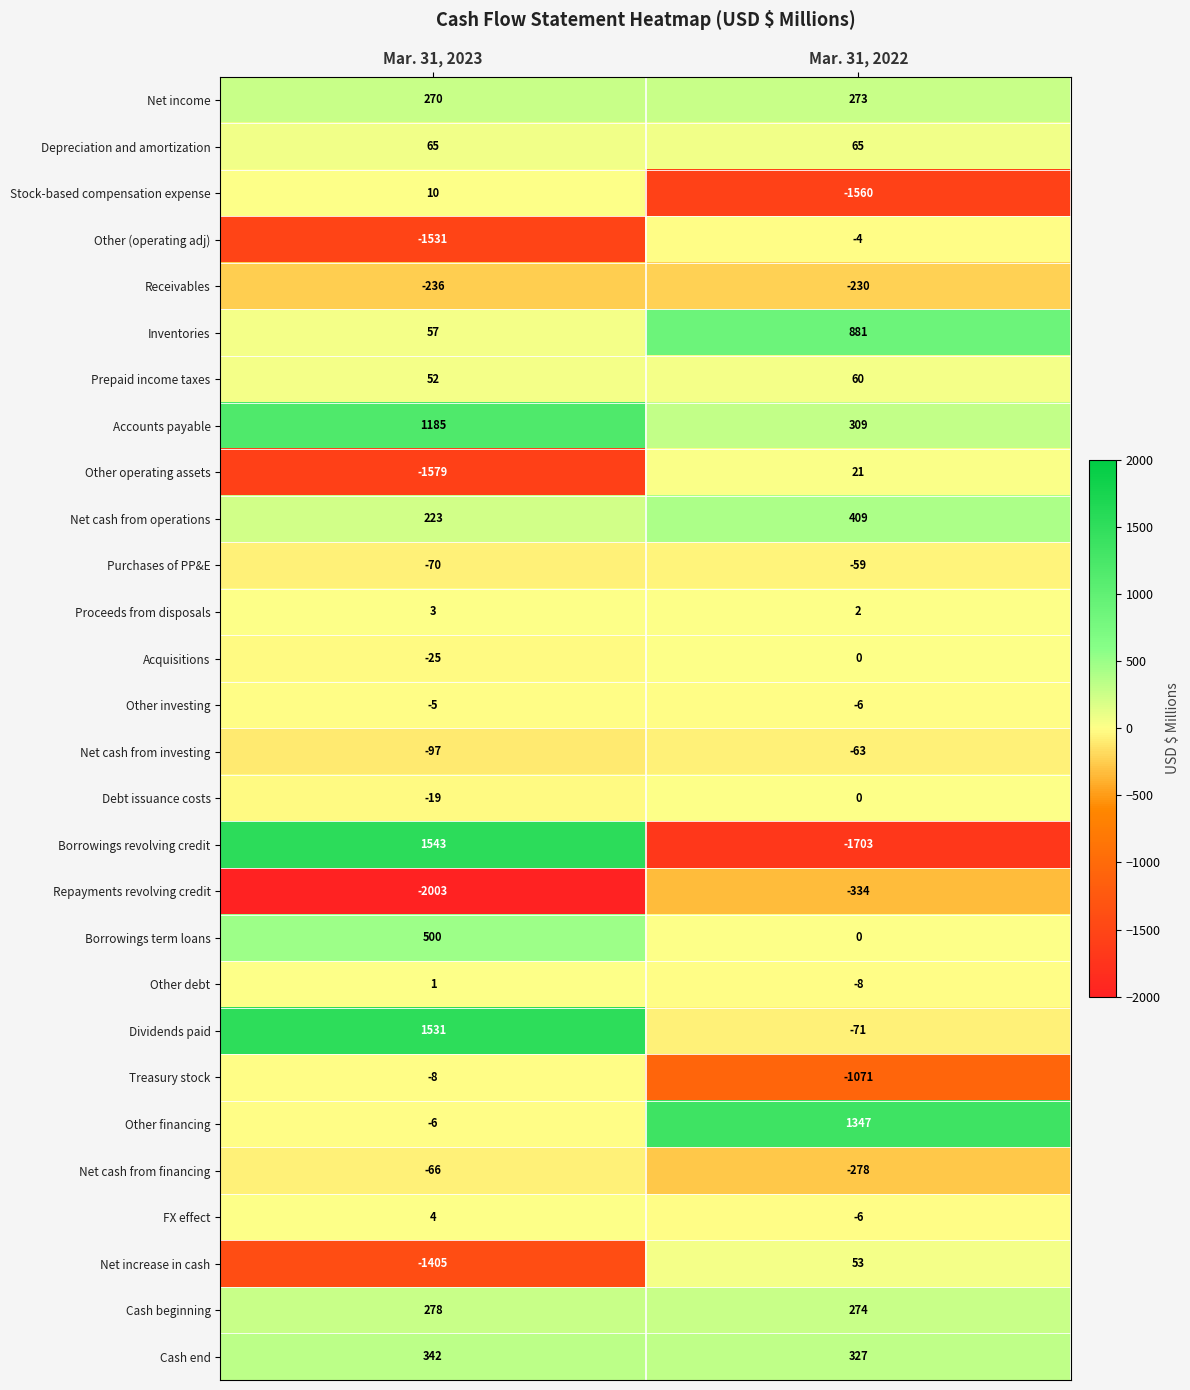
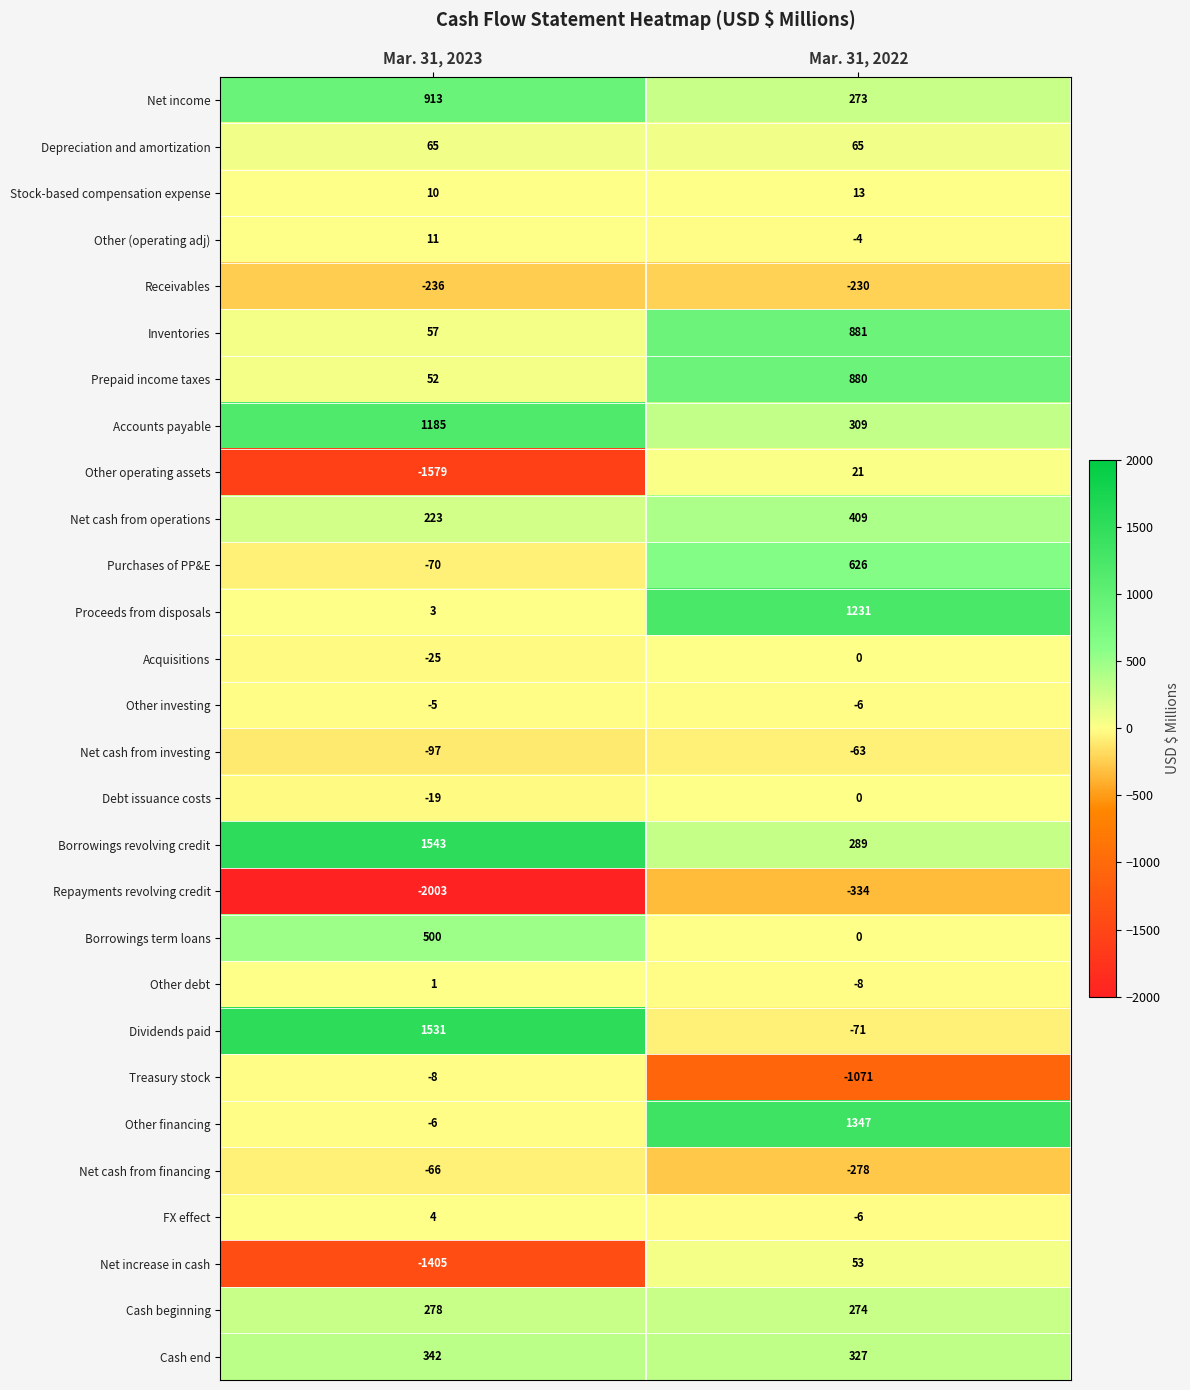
  {
    "Net income": {
-     "Mar. 31, 2023": 270,
+     "Mar. 31, 2023": 913,
      "Mar. 31, 2022": 273
    },
    "Depreciation and amortization": {
      "Mar. 31, 2023": 65,
      "Mar. 31, 2022": 65
    },
    "Stock-based compensation expense": {
      "Mar. 31, 2023": 10,
-     "Mar. 31, 2022": -1560
+     "Mar. 31, 2022": 13
    },
    "Other (operating adj)": {
-     "Mar. 31, 2023": -1531,
+     "Mar. 31, 2023": 11,
      "Mar. 31, 2022": -4
    },
    "Receivables": {
      "Mar. 31, 2023": -236,
      "Mar. 31, 2022": -230
    },
    "Inventories": {
      "Mar. 31, 2023": 57,
      "Mar. 31, 2022": 881
    },
    "Prepaid income taxes": {
      "Mar. 31, 2023": 52,
-     "Mar. 31, 2022": 60
+     "Mar. 31, 2022": 880
    },
    "Accounts payable": {
      "Mar. 31, 2023": 1185,
      "Mar. 31, 2022": 309
    },
    "Other operating assets": {
      "Mar. 31, 2023": -1579,
      "Mar. 31, 2022": 21
    },
    "Net cash from operations": {
      "Mar. 31, 2023": 223,
      "Mar. 31, 2022": 409
    },
    "Purchases of PP&E": {
      "Mar. 31, 2023": -70,
-     "Mar. 31, 2022": -59
+     "Mar. 31, 2022": 626
    },
    "Proceeds from disposals": {
      "Mar. 31, 2023": 3,
-     "Mar. 31, 2022": 2
+     "Mar. 31, 2022": 1231
    },
    "Acquisitions": {
      "Mar. 31, 2023": -25,
      "Mar. 31, 2022": 0
    },
    "Other investing": {
      "Mar. 31, 2023": -5,
      "Mar. 31, 2022": -6
    },
    "Net cash from investing": {
      "Mar. 31, 2023": -97,
      "Mar. 31, 2022": -63
    },
    "Debt issuance costs": {
      "Mar. 31, 2023": -19,
      "Mar. 31, 2022": 0
    },
    "Borrowings revolving credit": {
      "Mar. 31, 2023": 1543,
-     "Mar. 31, 2022": -1703
+     "Mar. 31, 2022": 289
    },
    "Repayments revolving credit": {
      "Mar. 31, 2023": -2003,
      "Mar. 31, 2022": -334
    },
    "Borrowings term loans": {
      "Mar. 31, 2023": 500,
      "Mar. 31, 2022": 0
    },
    "Other debt": {
      "Mar. 31, 2023": 1,
      "Mar. 31, 2022": -8
    },
    "Dividends paid": {
      "Mar. 31, 2023": 1531,
      "Mar. 31, 2022": -71
    },
    "Treasury stock": {
      "Mar. 31, 2023": -8,
      "Mar. 31, 2022": -1071
    },
    "Other financing": {
      "Mar. 31, 2023": -6,
      "Mar. 31, 2022": 1347
    },
    "Net cash from financing": {
      "Mar. 31, 2023": -66,
      "Mar. 31, 2022": -278
    },
    "FX effect": {
      "Mar. 31, 2023": 4,
      "Mar. 31, 2022": -6
    },
    "Net increase in cash": {
      "Mar. 31, 2023": -1405,
      "Mar. 31, 2022": 53
    },
    "Cash beginning": {
      "Mar. 31, 2023": 278,
      "Mar. 31, 2022": 274
    },
    "Cash end": {
      "Mar. 31, 2023": 342,
      "Mar. 31, 2022": 327
    }
  }
